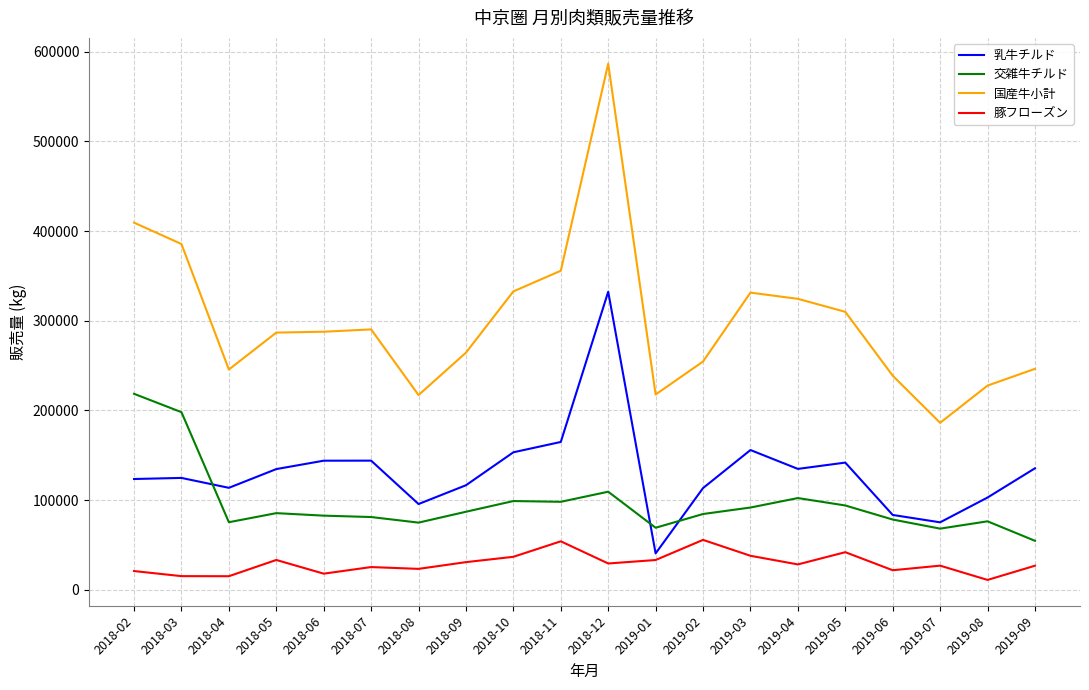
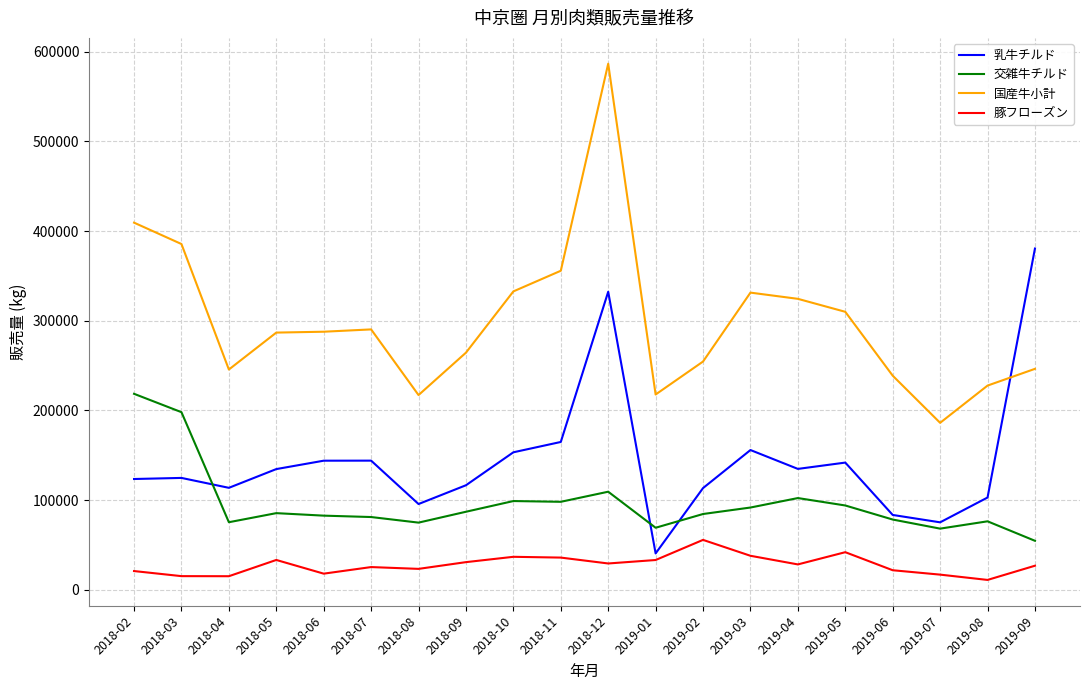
  {
    "乳牛チルド": {
      "2018-02": 120000,
      "2018-03": 120000,
      "2018-04": 110000,
      "2018-05": 130000,
      "2018-06": 140000,
      "2018-07": 140000,
      "2018-08": 100000,
      "2018-09": 120000,
      "2018-10": 150000,
      "2018-11": 160000,
      "2018-12": 330000,
      "2019-01": 40000,
      "2019-02": 110000,
      "2019-03": 160000,
      "2019-04": 130000,
      "2019-05": 140000,
      "2019-06": 80000,
      "2019-07": 80000,
      "2019-08": 100000,
-     "2019-09": 140000
+     "2019-09": 380000
    },
    "交雑牛チルド": {
      "2018-02": 220000,
      "2018-03": 200000,
      "2018-04": 80000,
      "2018-05": 90000,
      "2018-06": 80000,
      "2018-07": 80000,
      "2018-08": 70000,
      "2018-09": 90000,
      "2018-10": 100000,
      "2018-11": 100000,
      "2018-12": 110000,
      "2019-01": 70000,
      "2019-02": 80000,
      "2019-03": 90000,
      "2019-04": 100000,
      "2019-05": 90000,
      "2019-06": 80000,
      "2019-07": 70000,
      "2019-08": 80000,
      "2019-09": 50000
    },
    "国産牛小計": {
      "2018-02": 410000,
      "2018-03": 390000,
      "2018-04": 250000,
      "2018-05": 290000,
      "2018-06": 290000,
      "2018-07": 290000,
      "2018-08": 220000,
      "2018-09": 260000,
      "2018-10": 330000,
      "2018-11": 360000,
      "2018-12": 590000,
      "2019-01": 220000,
      "2019-02": 250000,
      "2019-03": 330000,
      "2019-04": 320000,
      "2019-05": 310000,
      "2019-06": 240000,
      "2019-07": 190000,
      "2019-08": 230000,
      "2019-09": 250000
    },
    "豚フローズン": {
      "2018-02": 20000,
      "2018-03": 20000,
      "2018-04": 20000,
      "2018-05": 30000,
      "2018-06": 20000,
      "2018-07": 30000,
      "2018-08": 20000,
      "2018-09": 30000,
      "2018-10": 40000,
-     "2018-11": 50000,
+     "2018-11": 40000,
      "2018-12": 30000,
      "2019-01": 30000,
      "2019-02": 60000,
      "2019-03": 40000,
      "2019-04": 30000,
      "2019-05": 40000,
      "2019-06": 20000,
-     "2019-07": 30000,
+     "2019-07": 20000,
      "2019-08": 10000,
      "2019-09": 30000
    }
  }
